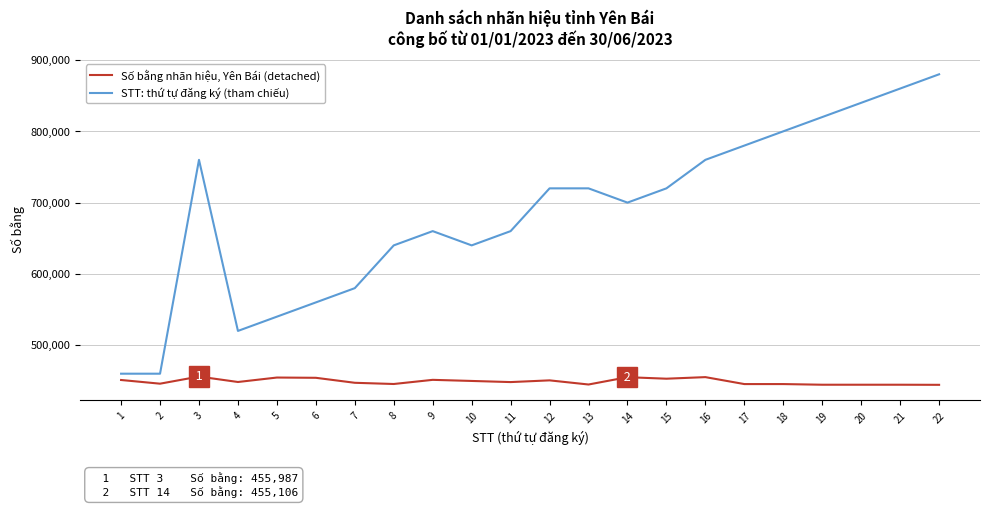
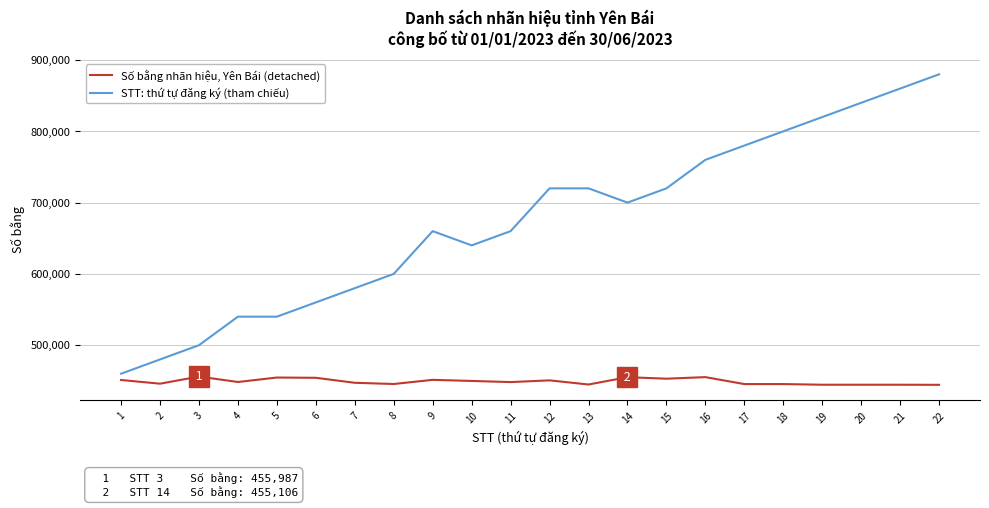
  {
    "STT: thứ tự đăng ký (tham chiếu)": {
      "1": "460,000",
-     "2": "460,000",
-     "3": "760,000",
-     "4": "520,000",
+     "2": "480,000",
+     "3": "500,000",
+     "4": "540,000",
      "5": "540,000",
      "6": "560,000",
      "7": "580,000",
-     "8": "640,000",
+     "8": "600,000",
      "9": "660,000",
      "10": "640,000",
      "11": "660,000",
      "12": "720,000",
      "13": "720,000",
      "14": "700,000",
      "15": "720,000",
      "16": "760,000",
      "17": "780,000",
      "18": "800,000",
      "19": "820,000",
      "20": "840,000",
      "21": "860,000",
      "22": "880,000"
    }
  }
